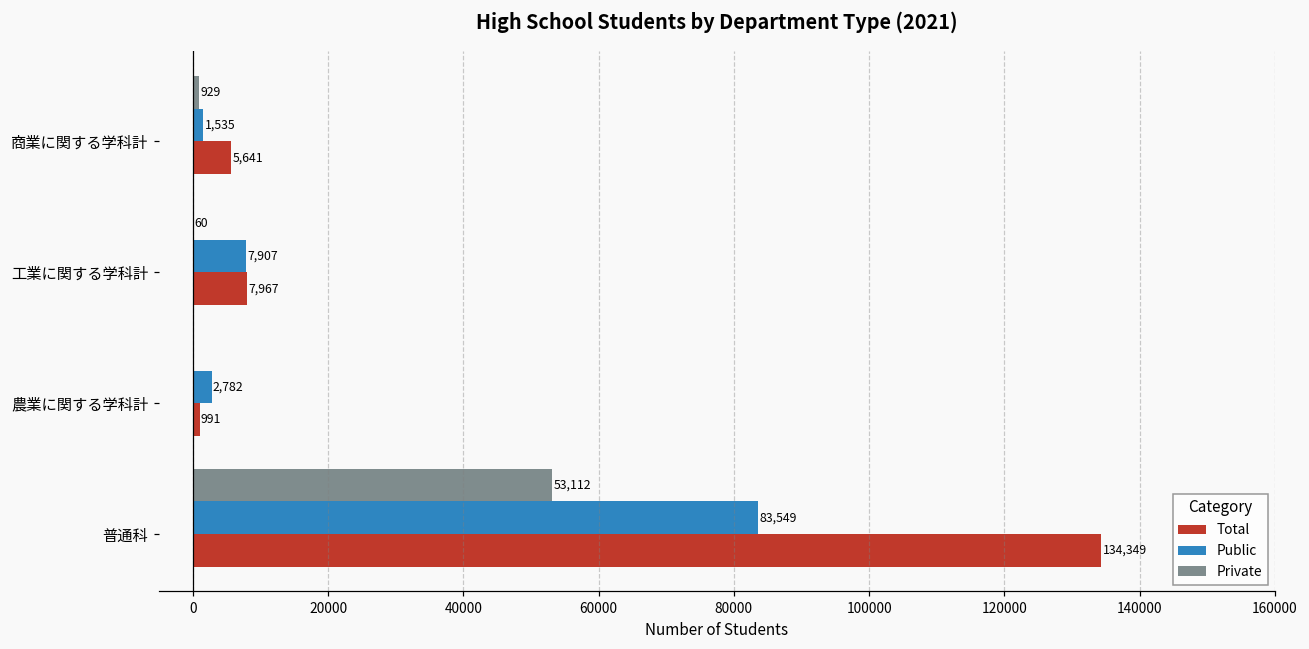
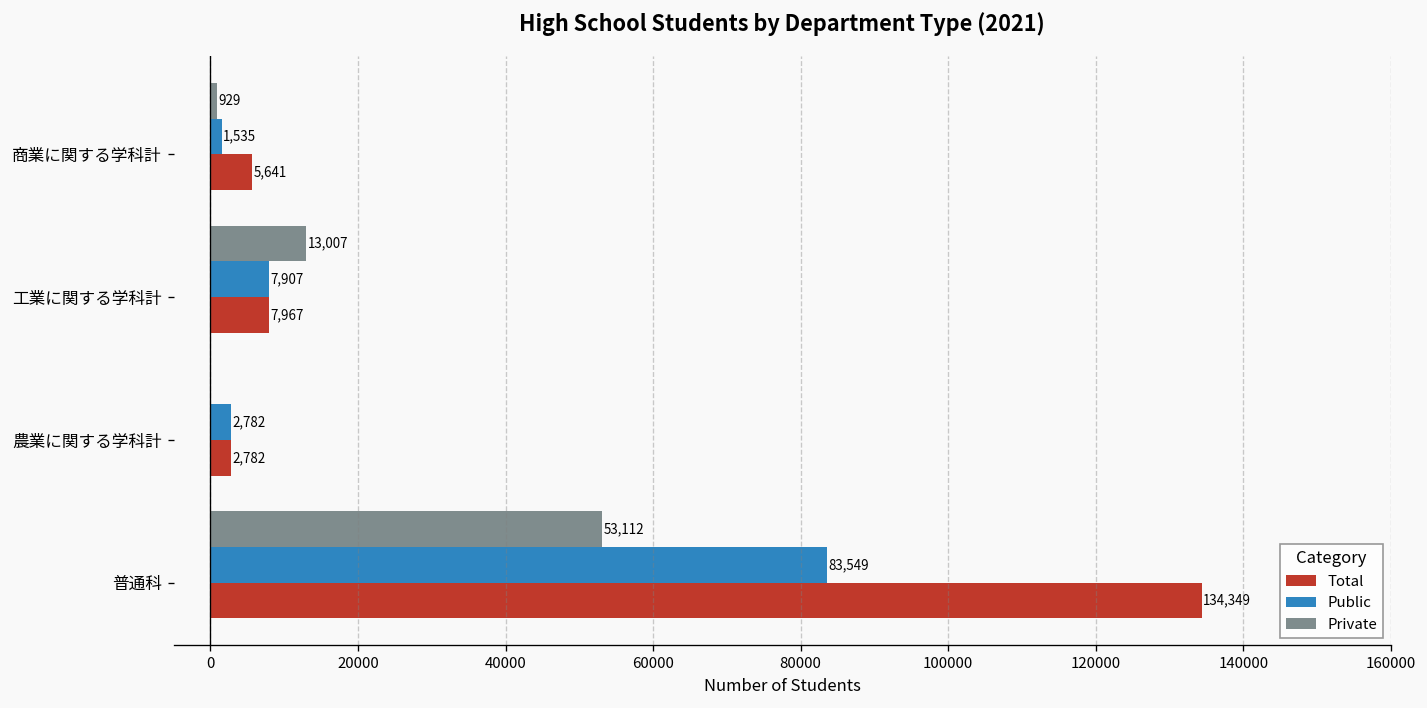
  {
    "Total": {
      "商業に関する学科計": "5,641",
      "工業に関する学科計": "7,967",
-     "農業に関する学科計": "991",
+     "農業に関する学科計": "2,782",
      "普通科": "134,349"
    },
    "Public": {
      "商業に関する学科計": "1,535",
      "工業に関する学科計": "7,907",
      "農業に関する学科計": "2,782",
      "普通科": "83,549"
    },
    "Private": {
      "商業に関する学科計": "929",
-     "工業に関する学科計": "60",
+     "工業に関する学科計": "13,007",
      "普通科": "53,112"
    }
  }
